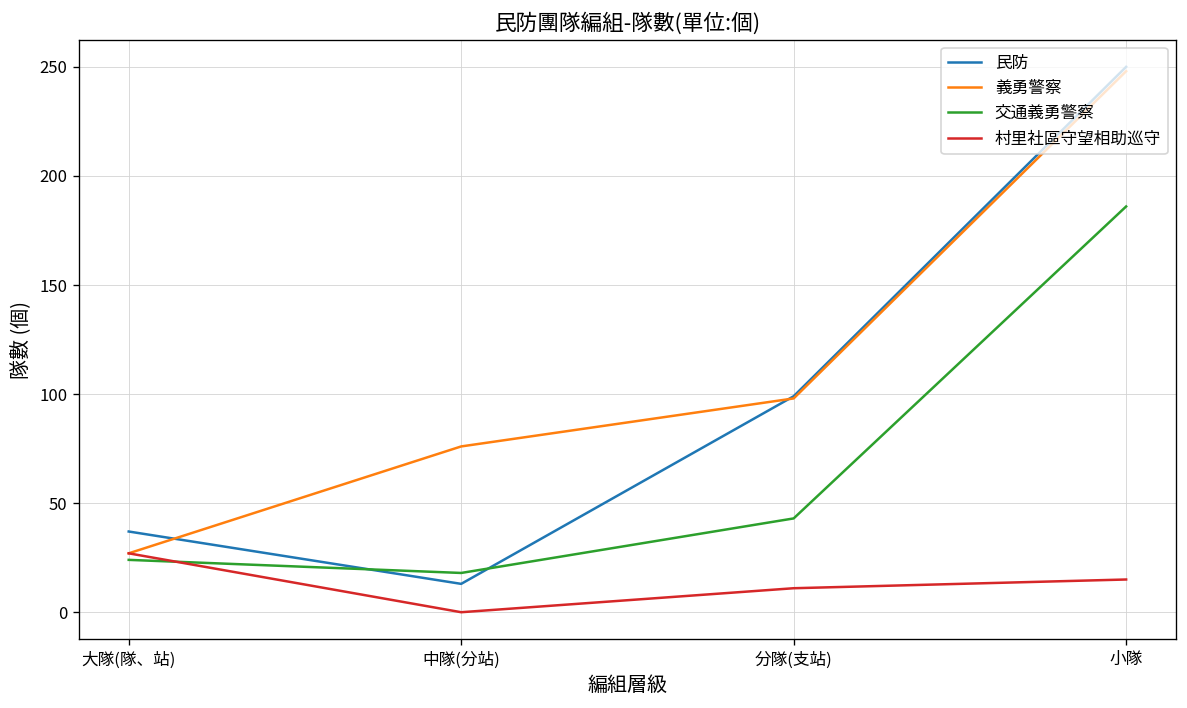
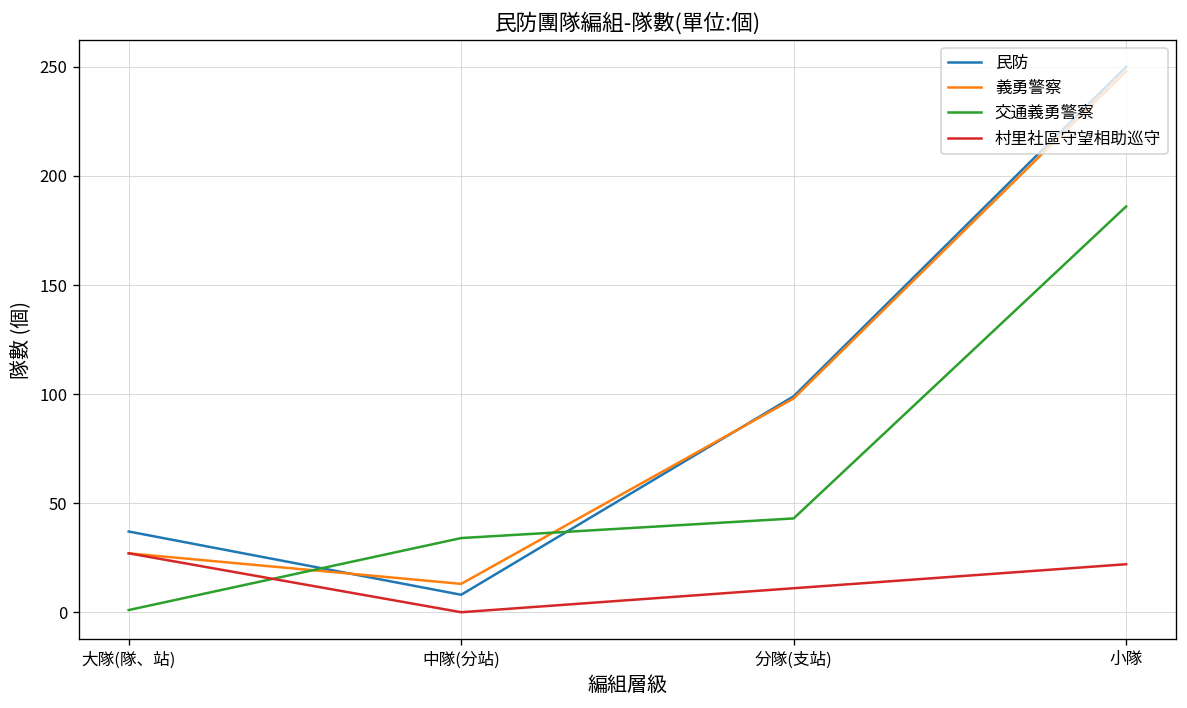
  {
    "民防": {
      "大隊(隊、站)": 37,
-     "中隊(分站)": 13
+     "中隊(分站)": 8
    },
    "義勇警察": {
-     "中隊(分站)": 76
+     "中隊(分站)": 13
    },
    "交通義勇警察": {
-     "大隊(隊、站)": 24,
-     "中隊(分站)": 18,
+     "大隊(隊、站)": 1,
+     "中隊(分站)": 34,
      "分隊(支站)": 43,
      "小隊": 186
    },
    "村里社區守望相助巡守": {
      "中隊(分站)": 0,
      "分隊(支站)": 11,
-     "小隊": 15
+     "小隊": 22
    }
  }
